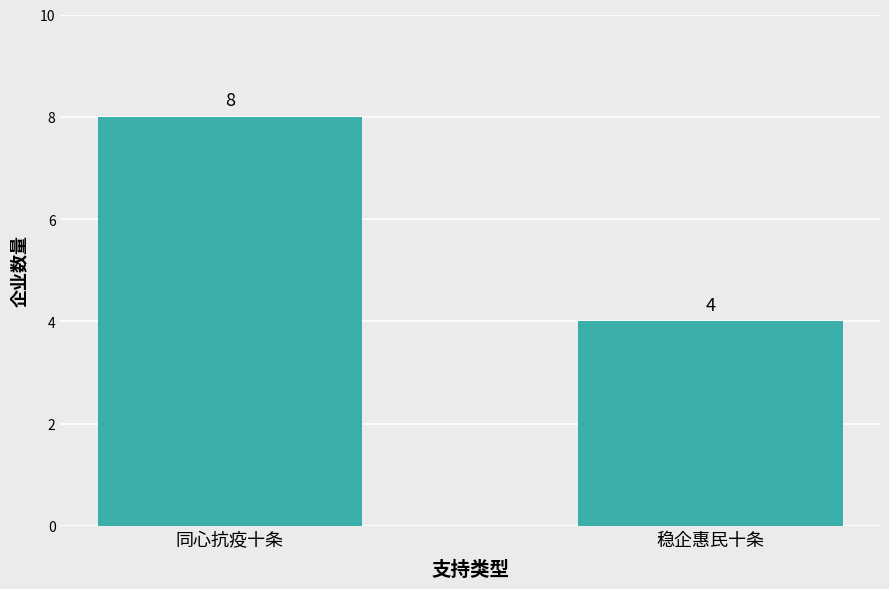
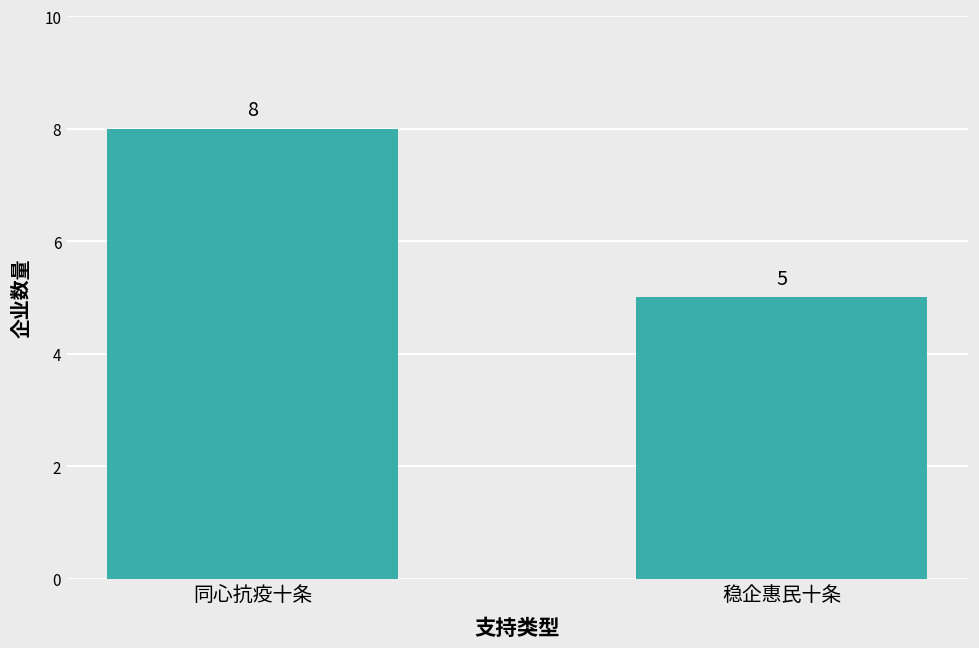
  {
    "同心抗疫十条": 8,
-   "稳企惠民十条": 4
+   "稳企惠民十条": 5
  }
